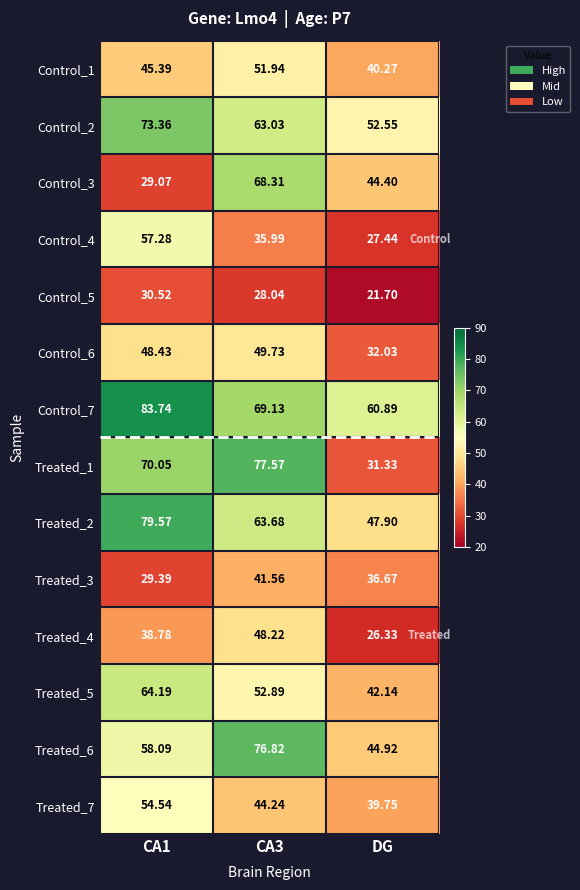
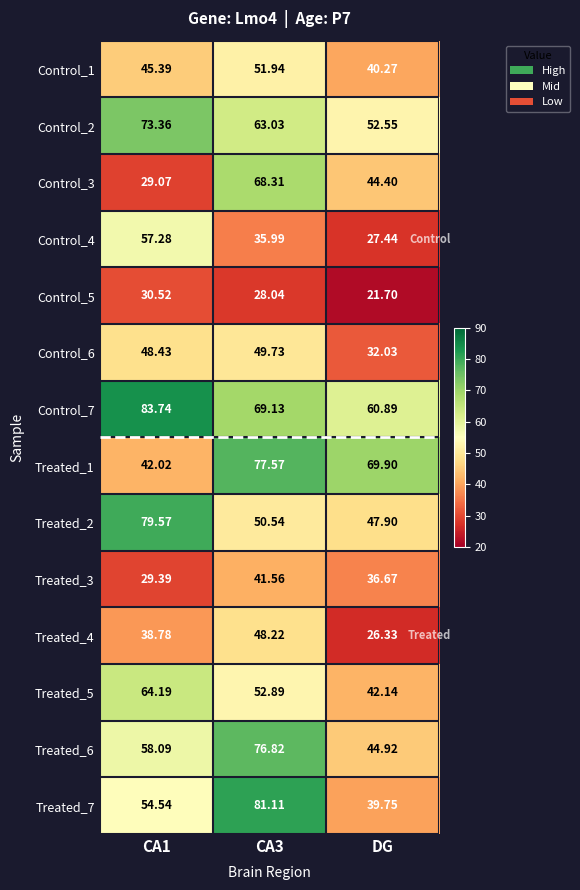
  {
    "Control_1": {
      "CA1": 45.39,
      "CA3": 51.94,
      "DG": 40.27
    },
    "Control_2": {
      "CA1": 73.36,
      "CA3": 63.03,
      "DG": 52.55
    },
    "Control_3": {
      "CA1": 29.07,
      "CA3": 68.31,
      "DG": 44.40
    },
    "Control_4": {
      "CA1": 57.28,
      "CA3": 35.99
    },
    "Control_5": {
      "CA1": 30.52,
      "CA3": 28.04,
      "DG": 21.70
    },
    "Control_6": {
      "CA1": 48.43,
      "CA3": 49.73,
      "DG": 32.03
    },
    "Control_7": {
      "CA1": 83.74,
      "CA3": 69.13,
      "DG": 60.89
    },
    "Treated_1": {
-     "CA1": 70.05,
+     "CA1": 42.02,
      "CA3": 77.57,
-     "DG": 31.33
+     "DG": 69.90
    },
    "Treated_2": {
      "CA1": 79.57,
-     "CA3": 63.68,
+     "CA3": 50.54,
      "DG": 47.90
    },
    "Treated_3": {
      "CA1": 29.39,
      "CA3": 41.56,
      "DG": 36.67
    },
    "Treated_4": {
      "CA1": 38.78,
      "CA3": 48.22
    },
    "Treated_5": {
      "CA1": 64.19,
      "CA3": 52.89,
      "DG": 42.14
    },
    "Treated_6": {
      "CA1": 58.09,
      "CA3": 76.82,
      "DG": 44.92
    },
    "Treated_7": {
      "CA1": 54.54,
-     "CA3": 44.24,
+     "CA3": 81.11,
      "DG": 39.75
    }
  }
